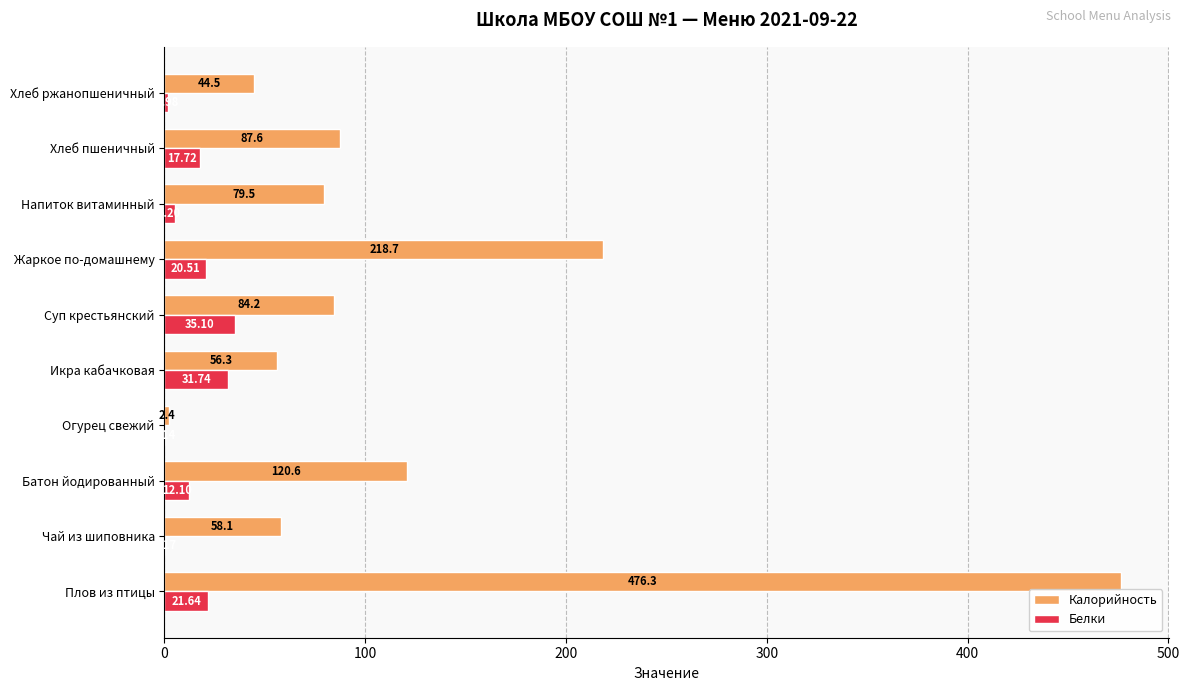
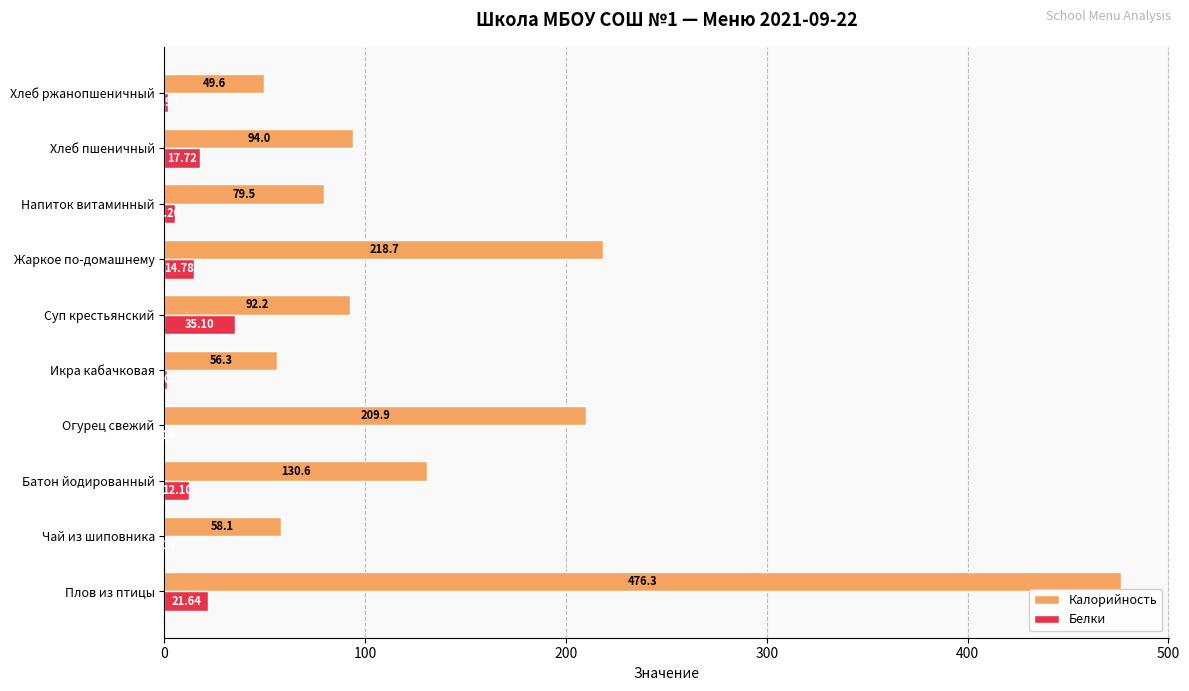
  {
    "Калорийность": {
-     "Хлеб ржанопшеничный": 44.5,
-     "Хлеб пшеничный": 87.6,
+     "Хлеб ржанопшеничный": 49.6,
+     "Хлеб пшеничный": 94.0,
      "Напиток витаминный": 79.5,
      "Жаркое по-домашнему": 218.7,
-     "Суп крестьянский": 84.2,
+     "Суп крестьянский": 92.2,
      "Икра кабачковая": 56.3,
-     "Огурец свежий": 2.4,
-     "Батон йодированный": 120.6,
+     "Огурец свежий": 209.9,
+     "Батон йодированный": 130.6,
      "Чай из шиповника": 58.1,
      "Плов из птицы": 476.3
    },
    "Белки": {
      "Хлеб пшеничный": 17.72,
-     "Жаркое по-домашнему": 20.51,
+     "Жаркое по-домашнему": 14.78,
      "Суп крестьянский": 35.10,
-     "Икра кабачковая": 32,
+     "Икра кабачковая": 1,
      "Батон йодированный": 12.10,
      "Плов из птицы": 21.64
    }
  }
